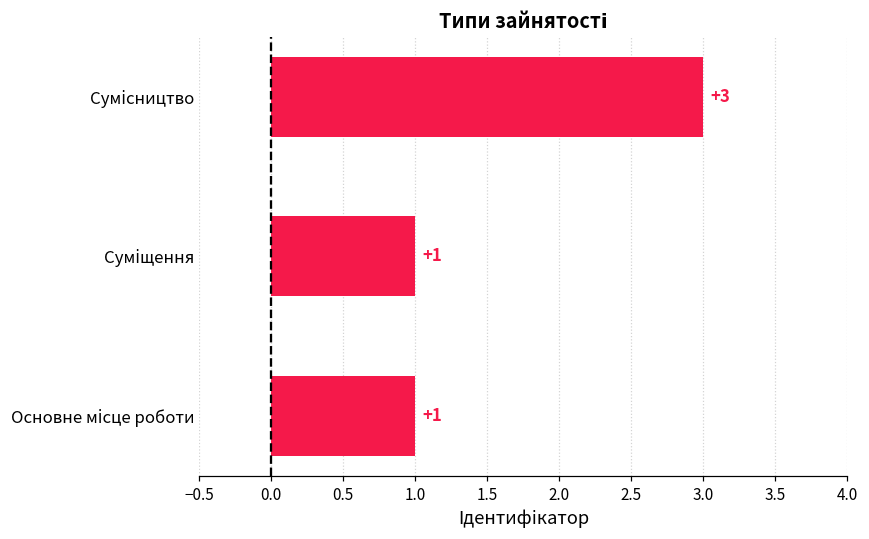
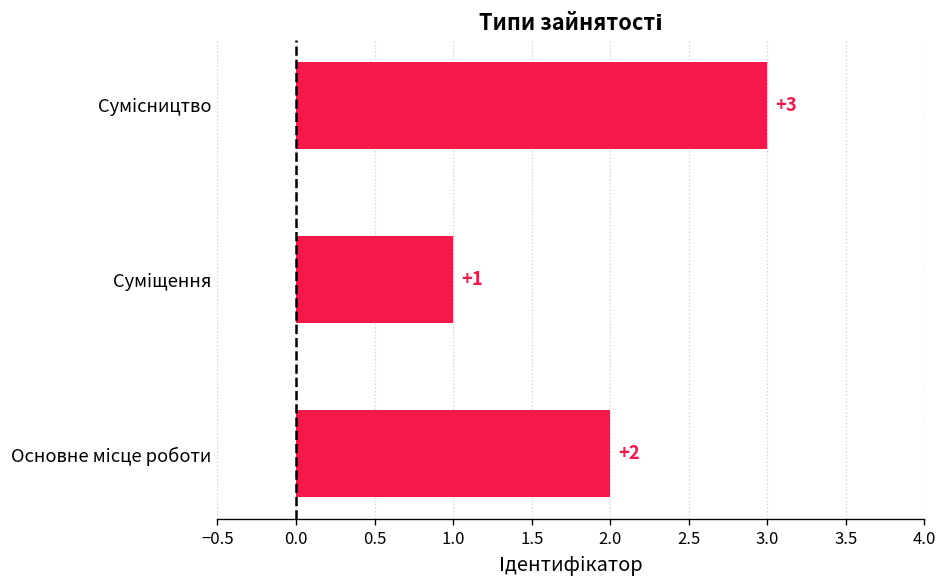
  {
    "Сумісництво": "+3",
    "Суміщення": "+1",
-   "Основне місце роботи": "+1"
+   "Основне місце роботи": "+2"
  }
